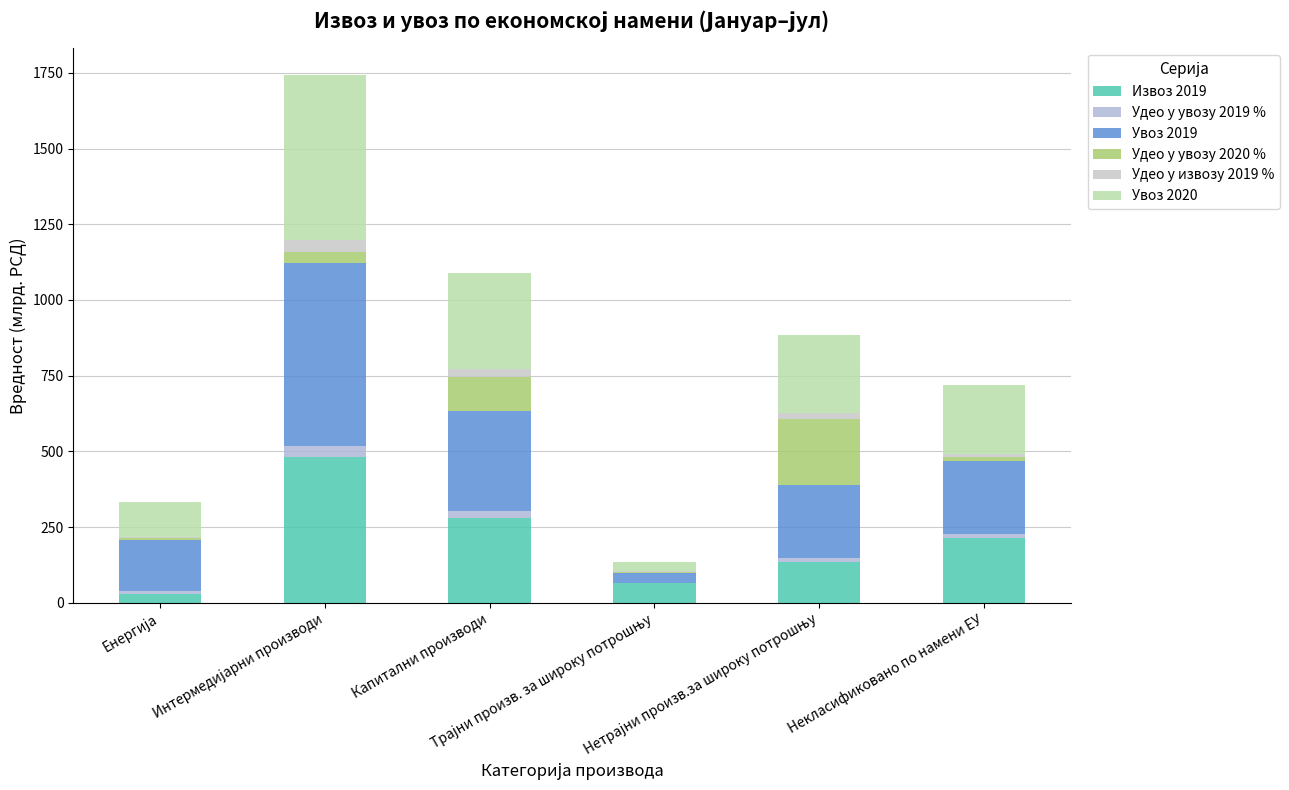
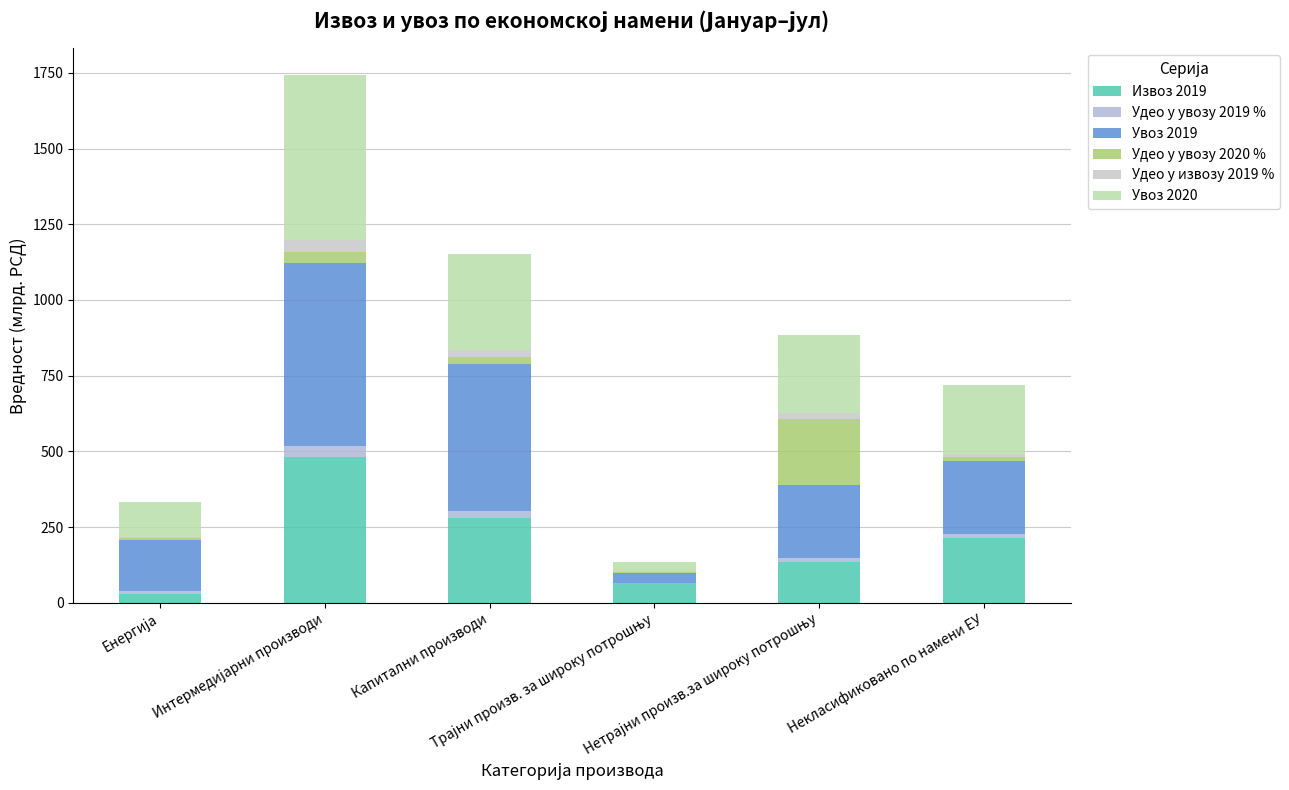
  {
    "Извоз 2019": {
      "Енергија": 30,
      "Интермедијарни производи": 480,
      "Капитални производи": 280,
      "Трајни произв. за широку потрошњу": 60,
      "Нетрајни произв.за широку потрошњу": 130,
      "Некласификовано по намени ЕУ": 210
    },
    "Увоз 2019": {
      "Енергија": 170,
      "Интермедијарни производи": 600,
-     "Капитални производи": 330,
+     "Капитални производи": 490,
      "Трајни произв. за широку потрошњу": 30,
      "Нетрајни произв.за широку потрошњу": 240,
      "Некласификовано по намени ЕУ": 240
    },
    "Удео у увозу 2020 %": {
      "Интермедијарни производи": 40,
-     "Капитални производи": 110,
+     "Капитални производи": 20,
      "Нетрајни произв.за широку потрошњу": 220,
      "Некласификовано по намени ЕУ": 20
    }
  }
